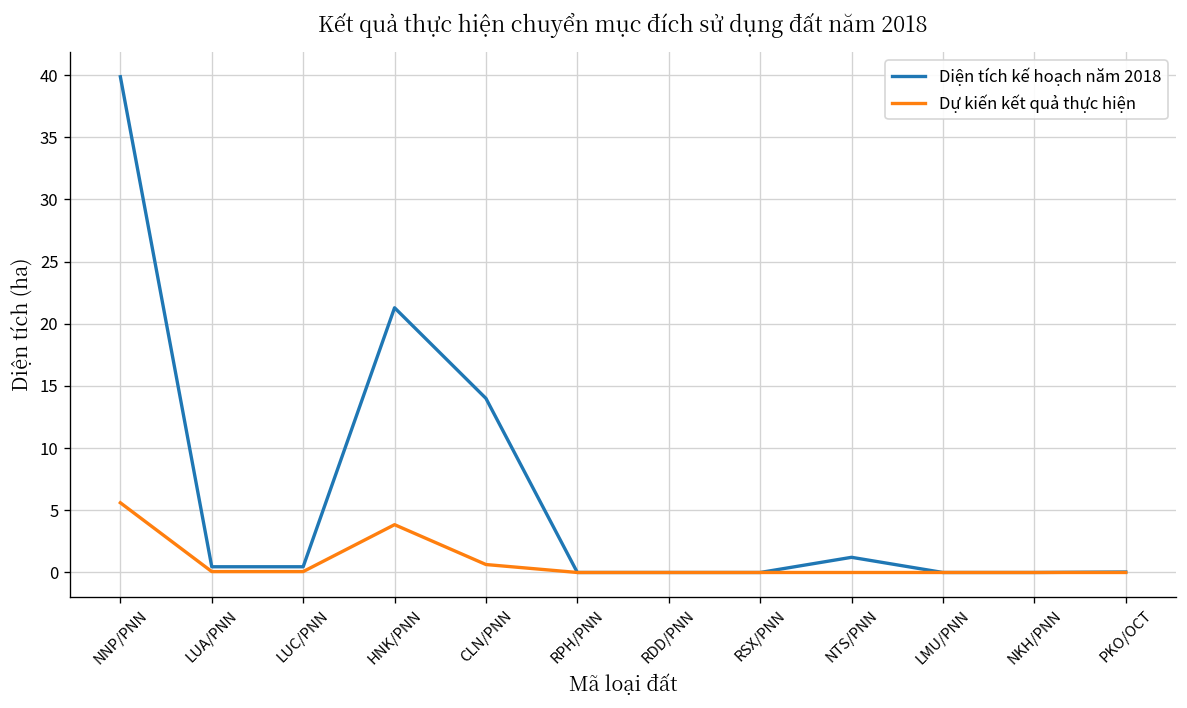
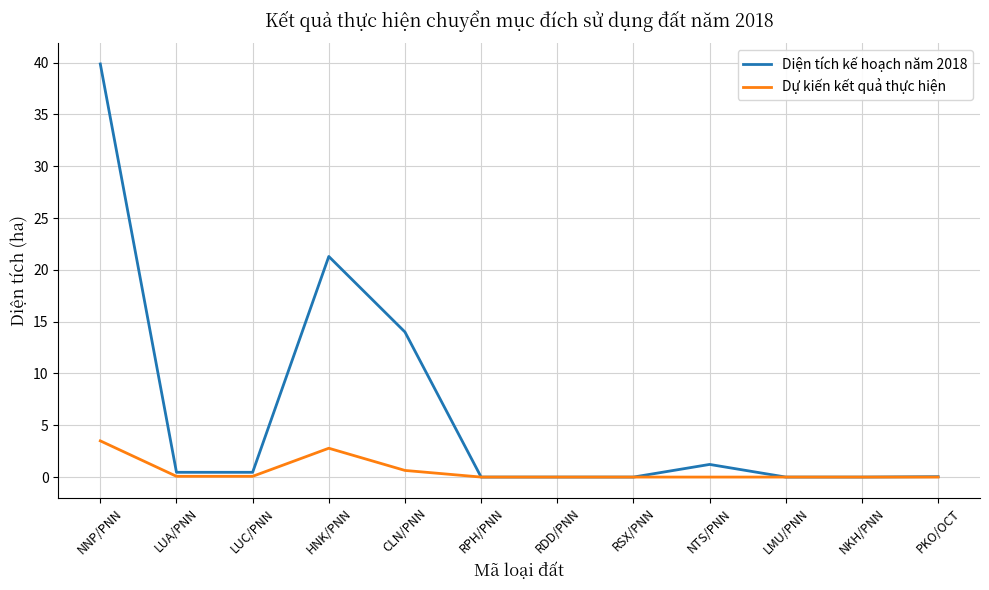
  {
    "Diện tích kế hoạch năm 2018": {
      "NNP/PNN": 39.9,
      "LUA/PNN": 0.5,
      "LUC/PNN": 0.5,
      "HNK/PNN": 21.3,
      "CLN/PNN": 14.0,
      "NTS/PNN": 1.2
    },
    "Dự kiến kết quả thực hiện": {
-     "NNP/PNN": 5.6,
+     "NNP/PNN": 3.5,
      "LUA/PNN": 0.1,
      "LUC/PNN": 0.1,
-     "HNK/PNN": 3.8,
+     "HNK/PNN": 2.8,
      "CLN/PNN": 0.6,
      "NTS/PNN": 0.0
    }
  }
